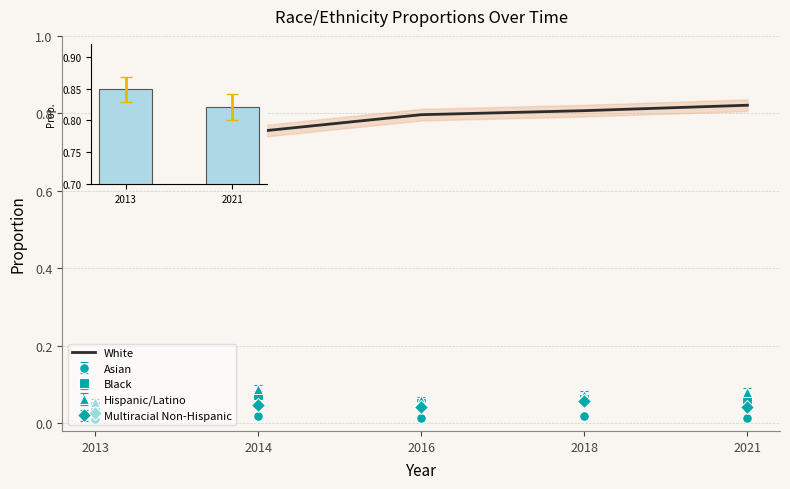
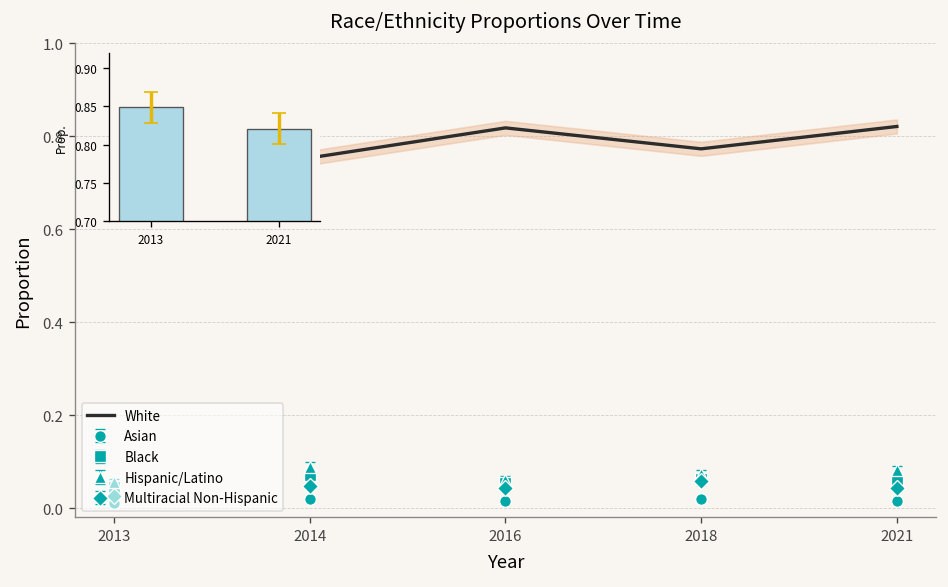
  {
    "Race/Ethnicity Proportions Over Time": {
      "White": {
        "2013": 0.85,
        "2014": 0.75,
-       "2016": 0.80,
-       "2018": 0.81,
+       "2016": 0.82,
+       "2018": 0.77,
        "2021": 0.82
      }
    }
  }
